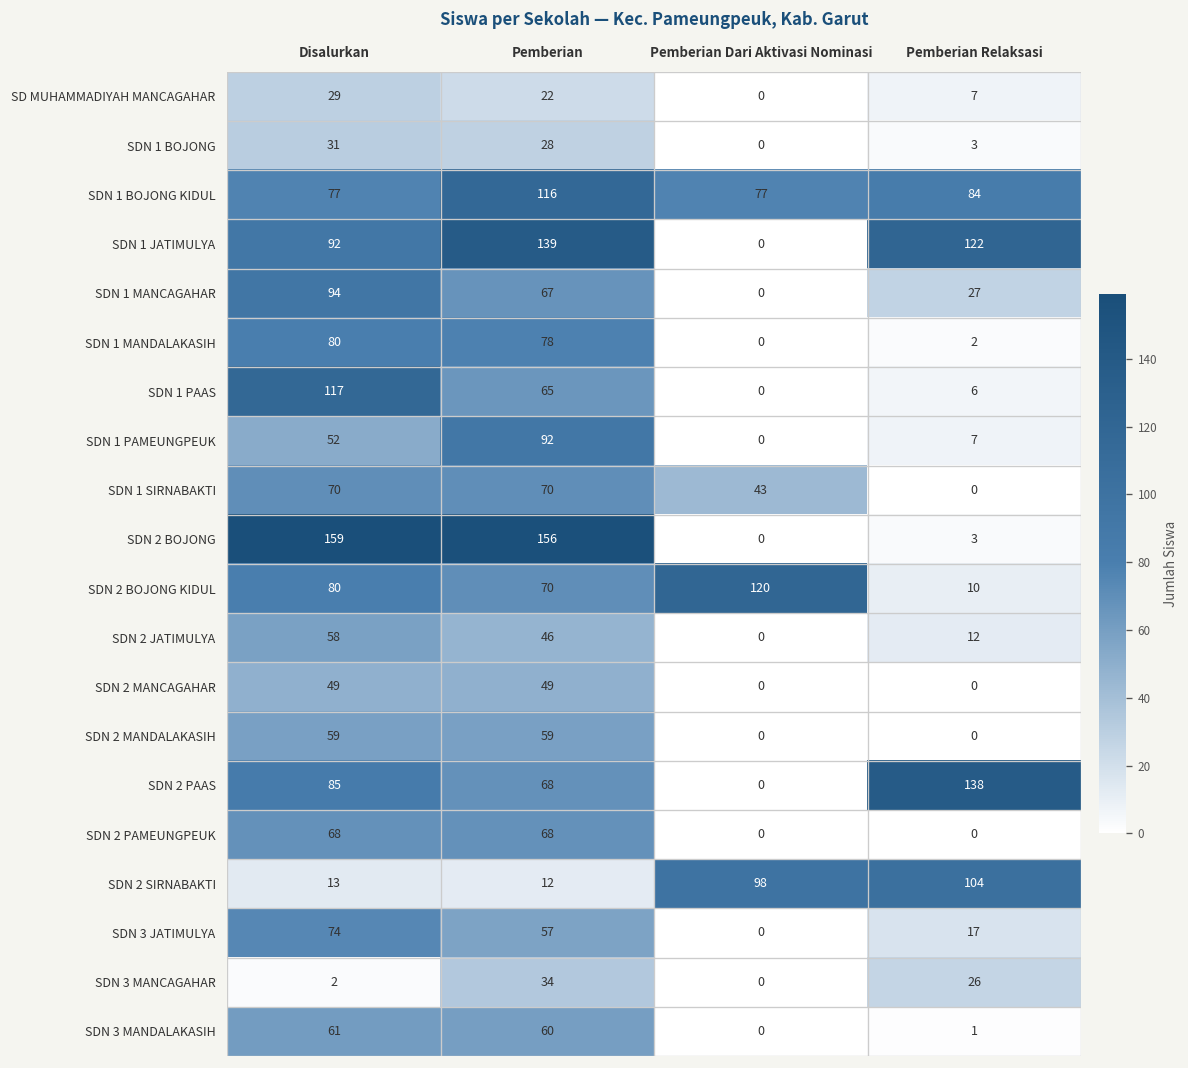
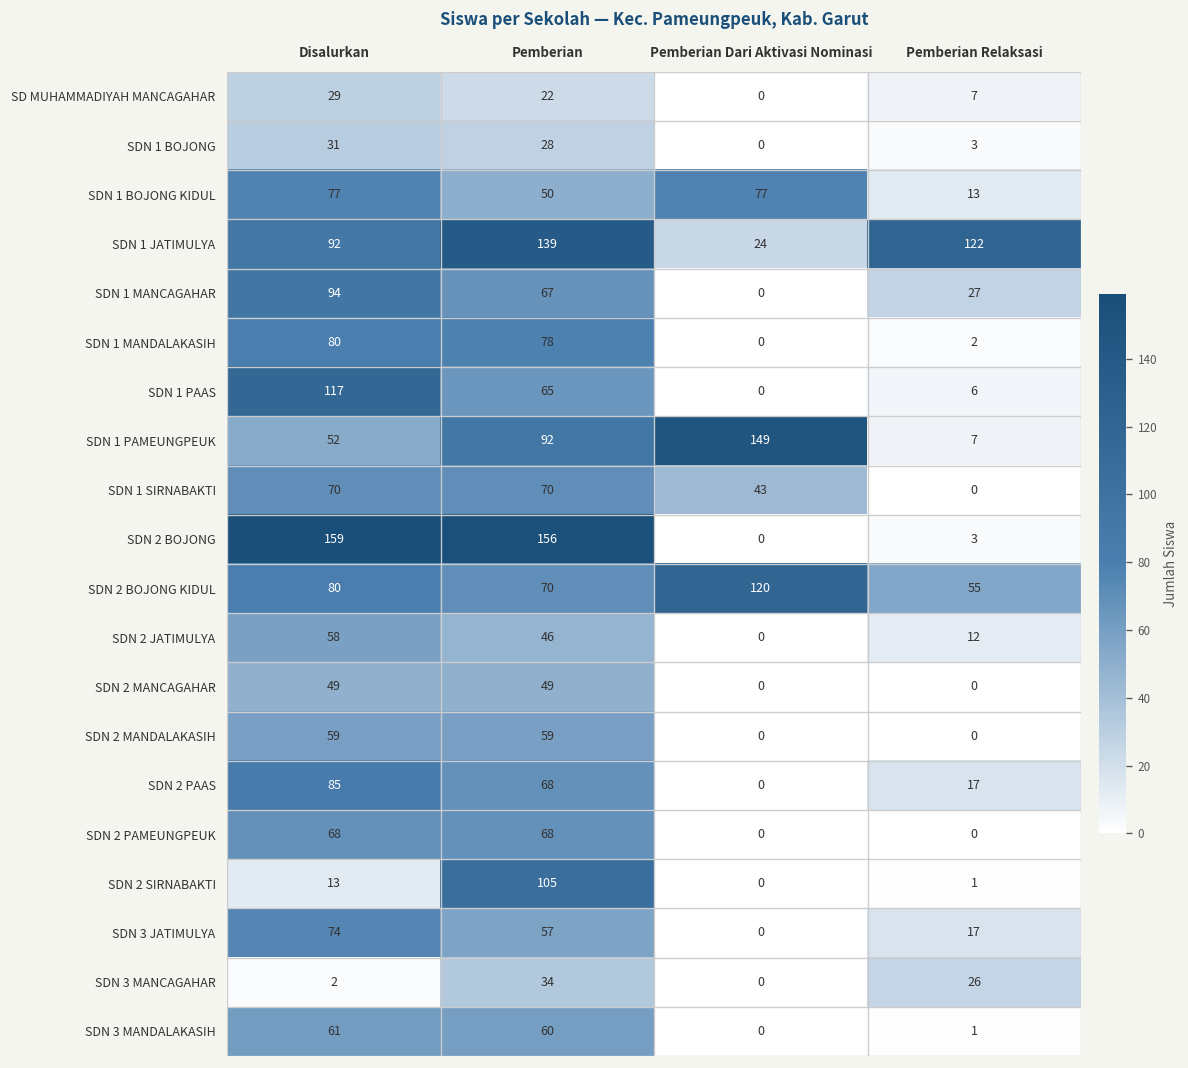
  {
    "SD MUHAMMADIYAH MANCAGAHAR": {
      "Disalurkan": 29,
      "Pemberian": 22,
      "Pemberian Dari Aktivasi Nominasi": 0,
      "Pemberian Relaksasi": 7
    },
    "SDN 1 BOJONG": {
      "Disalurkan": 31,
      "Pemberian": 28,
      "Pemberian Dari Aktivasi Nominasi": 0,
      "Pemberian Relaksasi": 3
    },
    "SDN 1 BOJONG KIDUL": {
      "Disalurkan": 77,
-     "Pemberian": 116,
+     "Pemberian": 50,
      "Pemberian Dari Aktivasi Nominasi": 77,
-     "Pemberian Relaksasi": 84
+     "Pemberian Relaksasi": 13
    },
    "SDN 1 JATIMULYA": {
      "Disalurkan": 92,
      "Pemberian": 139,
-     "Pemberian Dari Aktivasi Nominasi": 0,
+     "Pemberian Dari Aktivasi Nominasi": 24,
      "Pemberian Relaksasi": 122
    },
    "SDN 1 MANCAGAHAR": {
      "Disalurkan": 94,
      "Pemberian": 67,
      "Pemberian Dari Aktivasi Nominasi": 0,
      "Pemberian Relaksasi": 27
    },
    "SDN 1 MANDALAKASIH": {
      "Disalurkan": 80,
      "Pemberian": 78,
      "Pemberian Dari Aktivasi Nominasi": 0,
      "Pemberian Relaksasi": 2
    },
    "SDN 1 PAAS": {
      "Disalurkan": 117,
      "Pemberian": 65,
      "Pemberian Dari Aktivasi Nominasi": 0,
      "Pemberian Relaksasi": 6
    },
    "SDN 1 PAMEUNGPEUK": {
      "Disalurkan": 52,
      "Pemberian": 92,
-     "Pemberian Dari Aktivasi Nominasi": 0,
+     "Pemberian Dari Aktivasi Nominasi": 149,
      "Pemberian Relaksasi": 7
    },
    "SDN 1 SIRNABAKTI": {
      "Disalurkan": 70,
      "Pemberian": 70,
      "Pemberian Dari Aktivasi Nominasi": 43,
      "Pemberian Relaksasi": 0
    },
    "SDN 2 BOJONG": {
      "Disalurkan": 159,
      "Pemberian": 156,
      "Pemberian Dari Aktivasi Nominasi": 0,
      "Pemberian Relaksasi": 3
    },
    "SDN 2 BOJONG KIDUL": {
      "Disalurkan": 80,
      "Pemberian": 70,
      "Pemberian Dari Aktivasi Nominasi": 120,
-     "Pemberian Relaksasi": 10
+     "Pemberian Relaksasi": 55
    },
    "SDN 2 JATIMULYA": {
      "Disalurkan": 58,
      "Pemberian": 46,
      "Pemberian Dari Aktivasi Nominasi": 0,
      "Pemberian Relaksasi": 12
    },
    "SDN 2 MANCAGAHAR": {
      "Disalurkan": 49,
      "Pemberian": 49,
      "Pemberian Dari Aktivasi Nominasi": 0,
      "Pemberian Relaksasi": 0
    },
    "SDN 2 MANDALAKASIH": {
      "Disalurkan": 59,
      "Pemberian": 59,
      "Pemberian Dari Aktivasi Nominasi": 0,
      "Pemberian Relaksasi": 0
    },
    "SDN 2 PAAS": {
      "Disalurkan": 85,
      "Pemberian": 68,
      "Pemberian Dari Aktivasi Nominasi": 0,
-     "Pemberian Relaksasi": 138
+     "Pemberian Relaksasi": 17
    },
    "SDN 2 PAMEUNGPEUK": {
      "Disalurkan": 68,
      "Pemberian": 68,
      "Pemberian Dari Aktivasi Nominasi": 0,
      "Pemberian Relaksasi": 0
    },
    "SDN 2 SIRNABAKTI": {
      "Disalurkan": 13,
-     "Pemberian": 12,
-     "Pemberian Dari Aktivasi Nominasi": 98,
-     "Pemberian Relaksasi": 104
+     "Pemberian": 105,
+     "Pemberian Dari Aktivasi Nominasi": 0,
+     "Pemberian Relaksasi": 1
    },
    "SDN 3 JATIMULYA": {
      "Disalurkan": 74,
      "Pemberian": 57,
      "Pemberian Dari Aktivasi Nominasi": 0,
      "Pemberian Relaksasi": 17
    },
    "SDN 3 MANCAGAHAR": {
      "Disalurkan": 2,
      "Pemberian": 34,
      "Pemberian Dari Aktivasi Nominasi": 0,
      "Pemberian Relaksasi": 26
    },
    "SDN 3 MANDALAKASIH": {
      "Disalurkan": 61,
      "Pemberian": 60,
      "Pemberian Dari Aktivasi Nominasi": 0,
      "Pemberian Relaksasi": 1
    }
  }
